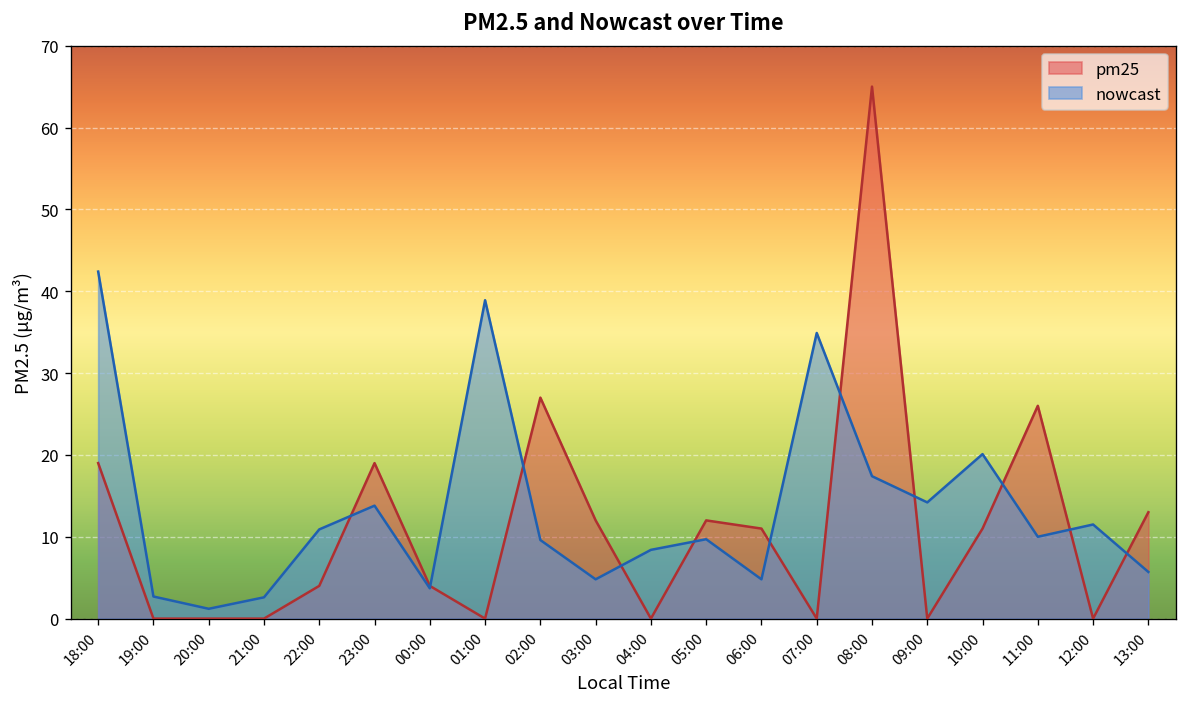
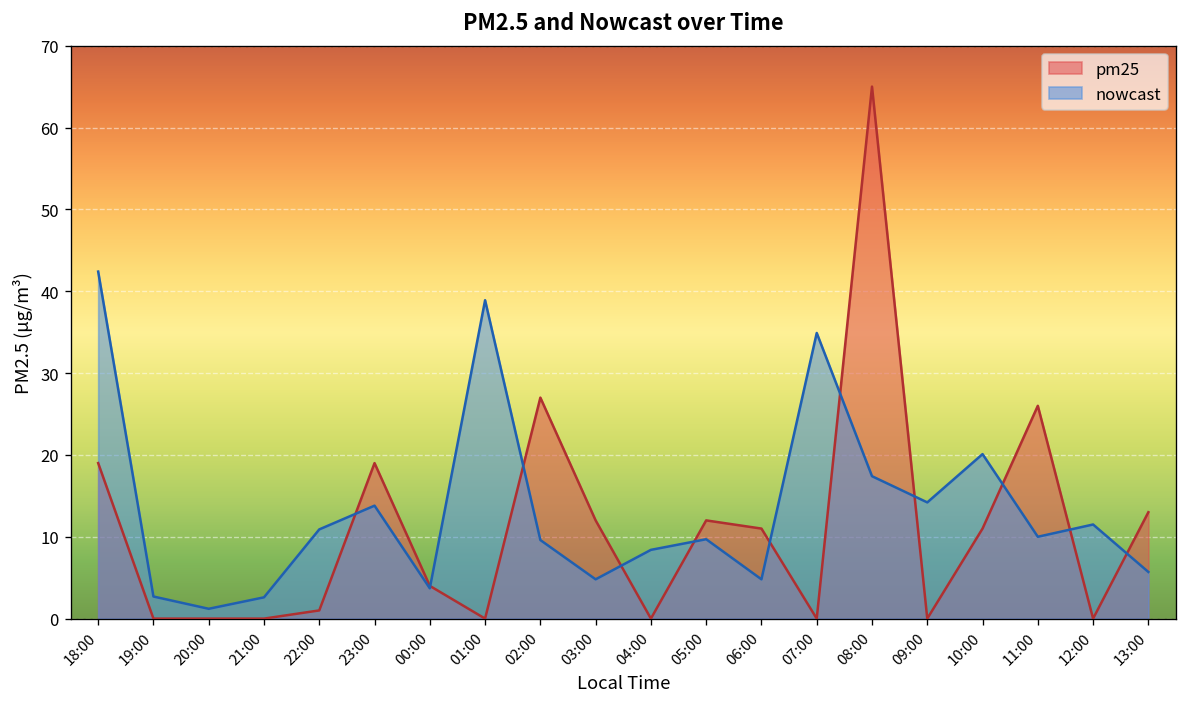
  {
    "pm25": {
      "18:00": 19,
      "19:00": 0,
      "20:00": 0,
      "21:00": 0,
-     "22:00": 4,
+     "22:00": 1,
      "23:00": 19,
      "01:00": 0,
      "02:00": 27,
      "03:00": 12,
      "04:00": 0,
      "05:00": 12,
      "06:00": 11,
      "07:00": 0,
      "08:00": 65,
      "09:00": 0,
      "10:00": 11,
      "11:00": 26,
      "12:00": 0,
      "13:00": 13
    },
    "nowcast": {
      "18:00": 42,
      "19:00": 3,
      "20:00": 1,
      "21:00": 3,
      "22:00": 11,
      "23:00": 14,
      "01:00": 39,
      "02:00": 10,
      "03:00": 5,
      "04:00": 8,
      "05:00": 10,
      "06:00": 5,
      "07:00": 35,
      "08:00": 17,
      "09:00": 14,
      "10:00": 20,
      "11:00": 10,
      "12:00": 12,
      "13:00": 6
    }
  }
